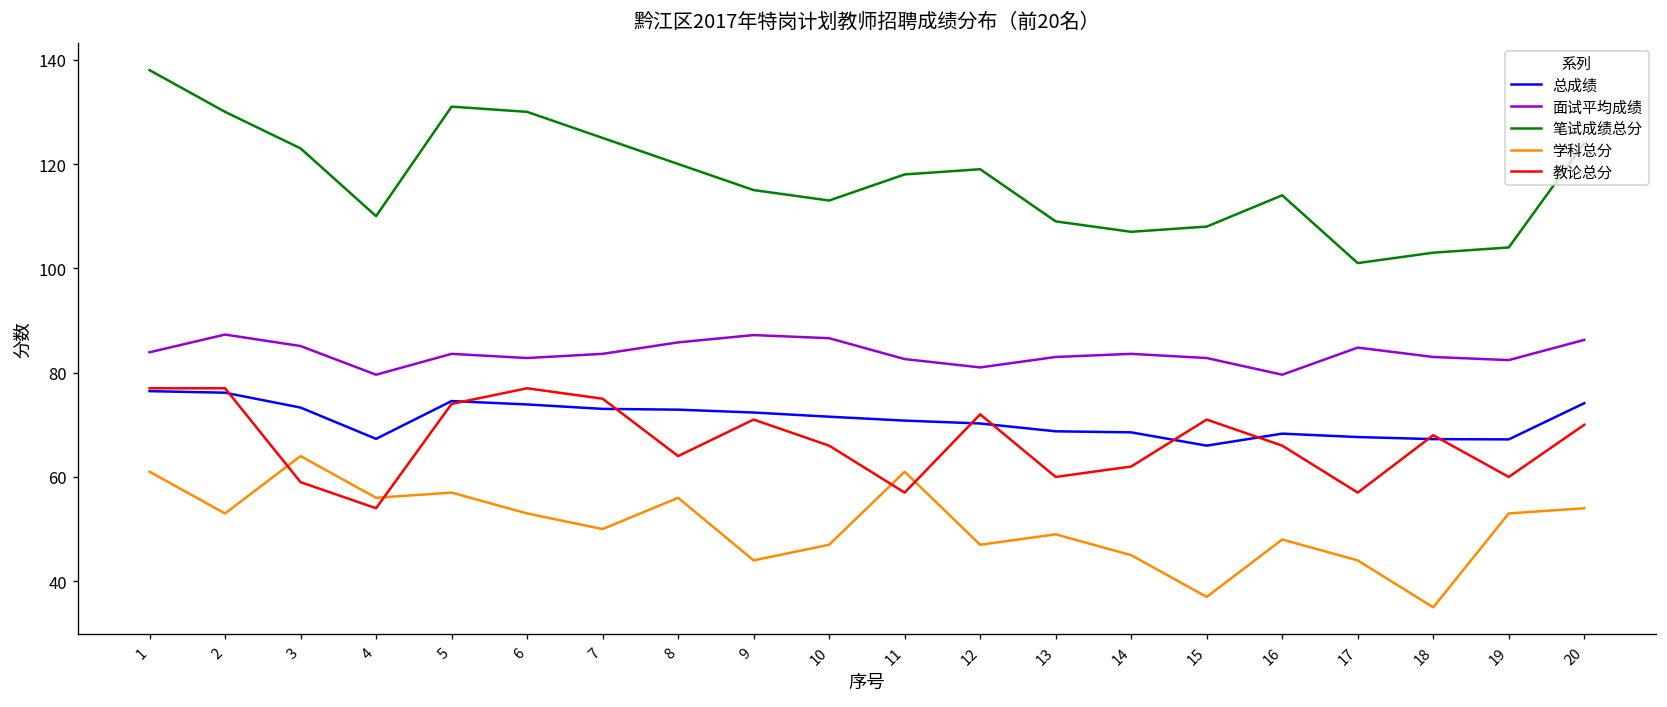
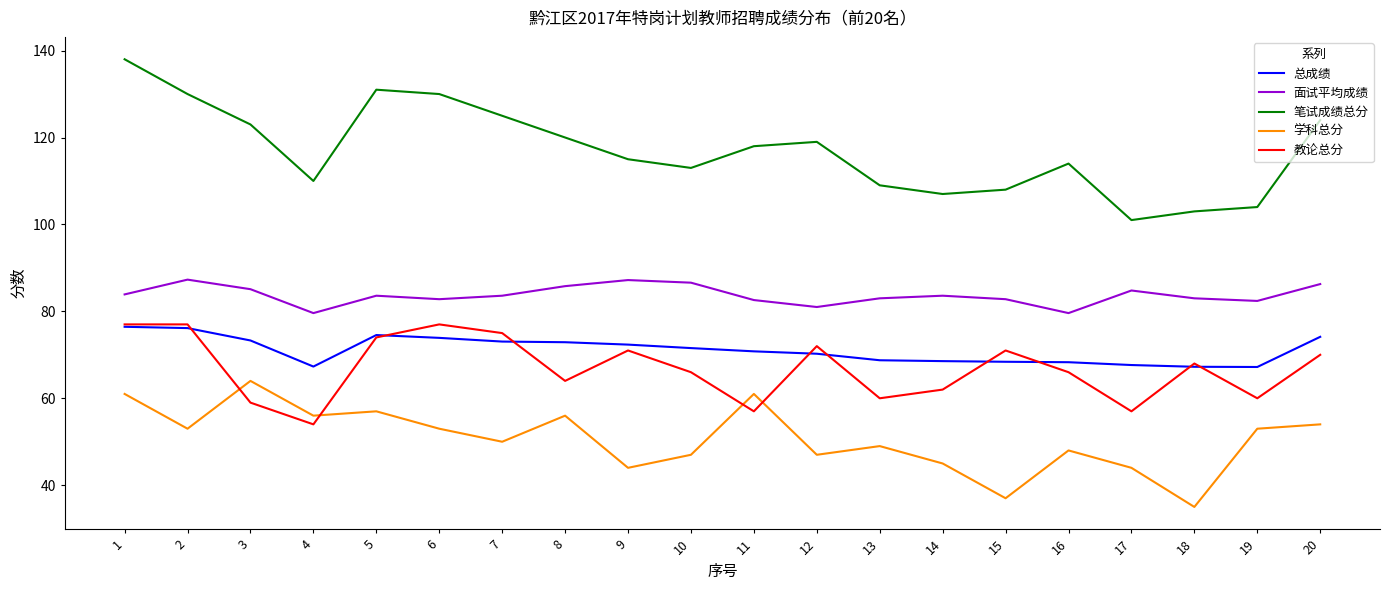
  {
    "总成绩": {
      "2": 76,
      "3": 73,
      "4": 67,
      "6": 74,
      "7": 73,
      "8": 73,
      "9": 72,
      "10": 72,
      "11": 71,
      "12": 70,
      "13": 69,
      "14": 69,
-     "15": 66,
+     "15": 68,
      "16": 68,
      "17": 68,
      "18": 67,
      "19": 67,
      "20": 74
    },
    "面试平均成绩": {
      "1": 84,
      "2": 87,
      "3": 85,
      "4": 80,
      "5": 84,
      "6": 83,
      "7": 84,
      "8": 86,
      "9": 87,
      "10": 87,
      "11": 83,
      "12": 81,
      "13": 83,
      "14": 84,
      "15": 83,
      "16": 80,
      "17": 85,
      "18": 83,
      "19": 82,
      "20": 86
    },
    "笔试成绩总分": {
      "1": 138,
      "2": 130,
      "3": 123,
      "4": 110,
      "5": 131,
      "6": 130,
      "7": 125,
      "8": 120,
      "9": 115,
      "10": 113,
      "11": 118,
      "12": 119,
      "13": 109,
      "14": 107,
      "15": 108,
      "16": 114,
      "17": 101,
      "18": 103,
      "19": 104
    },
    "学科总分": {
      "1": 61,
      "2": 53,
      "3": 64,
      "4": 56,
      "5": 57,
      "6": 53,
      "7": 50,
      "8": 56,
      "9": 44,
      "10": 47,
      "11": 61,
      "12": 47,
      "13": 49,
      "14": 45,
      "15": 37,
      "16": 48,
      "17": 44,
      "18": 35,
      "19": 53,
      "20": 54
    },
    "教论总分": {
      "2": 77,
      "3": 59,
      "4": 54,
      "6": 77,
      "7": 75,
      "8": 64,
      "9": 71,
      "10": 66,
      "11": 57,
      "12": 72,
      "13": 60,
      "14": 62,
      "15": 71,
      "16": 66,
      "17": 57,
      "18": 68,
      "19": 60,
      "20": 70
    }
  }
